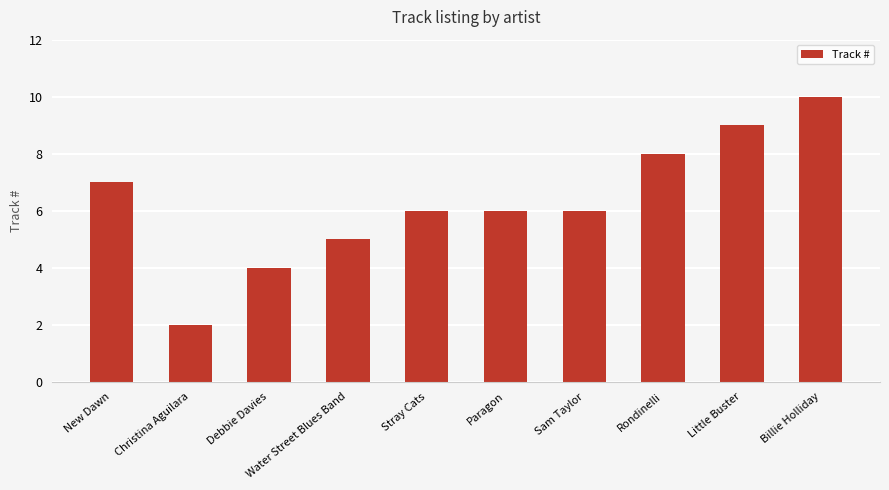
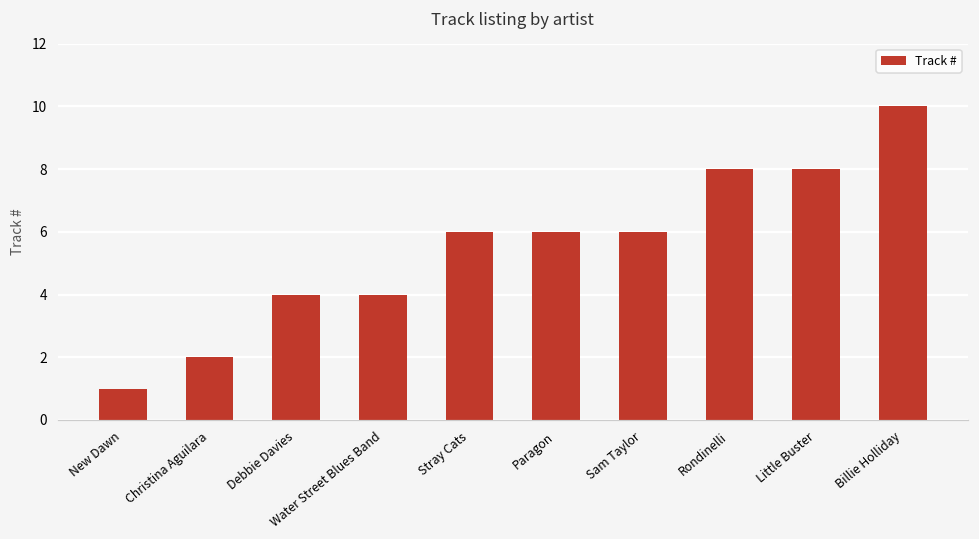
  {
-   "New Dawn": 7,
+   "New Dawn": 1,
    "Christina Aguilara": 2,
    "Debbie Davies": 4,
-   "Water Street Blues Band": 5,
+   "Water Street Blues Band": 4,
    "Stray Cats": 6,
    "Paragon": 6,
    "Sam Taylor": 6,
    "Rondinelli": 8,
-   "Little Buster": 9,
+   "Little Buster": 8,
    "Billie Holliday": 10
  }
